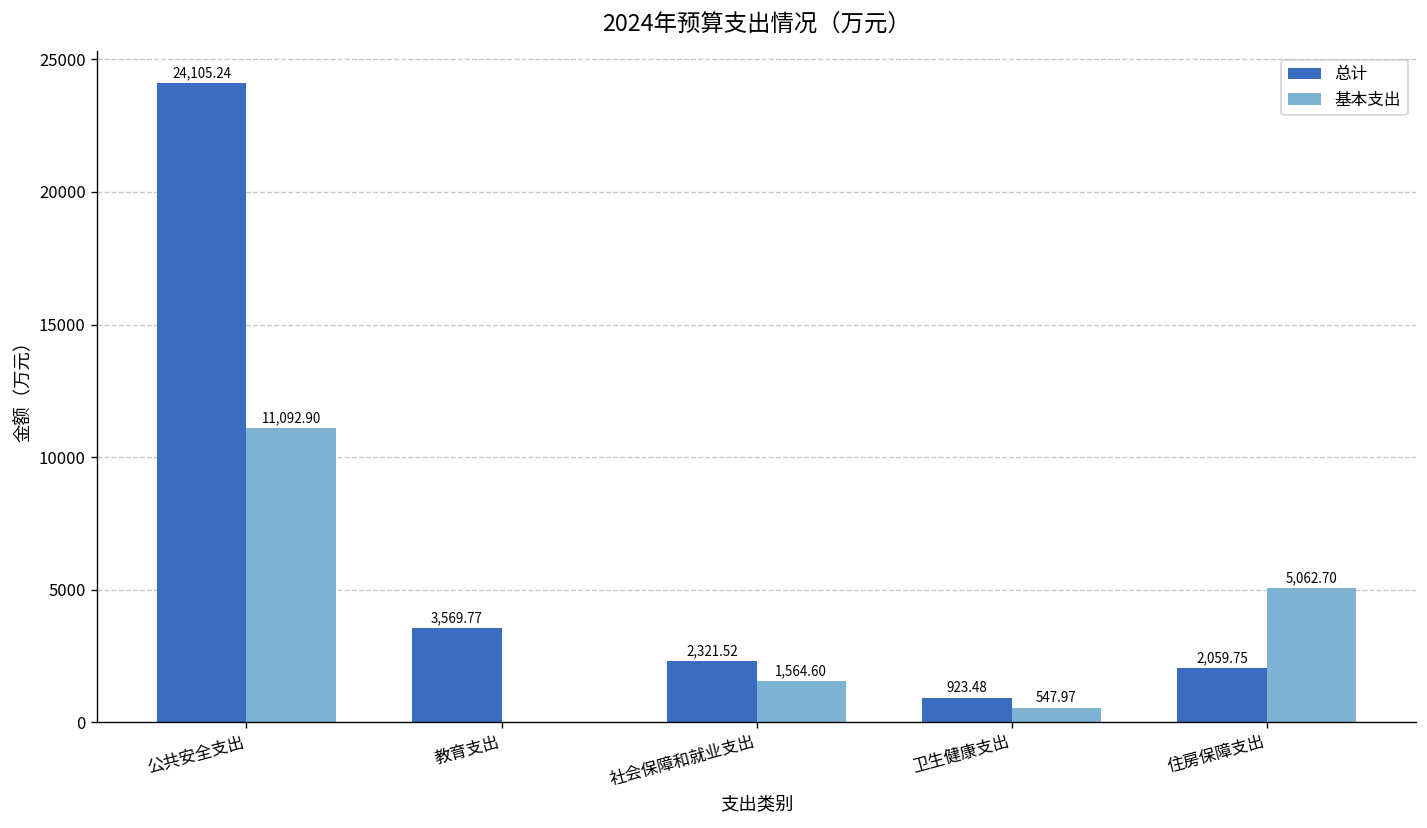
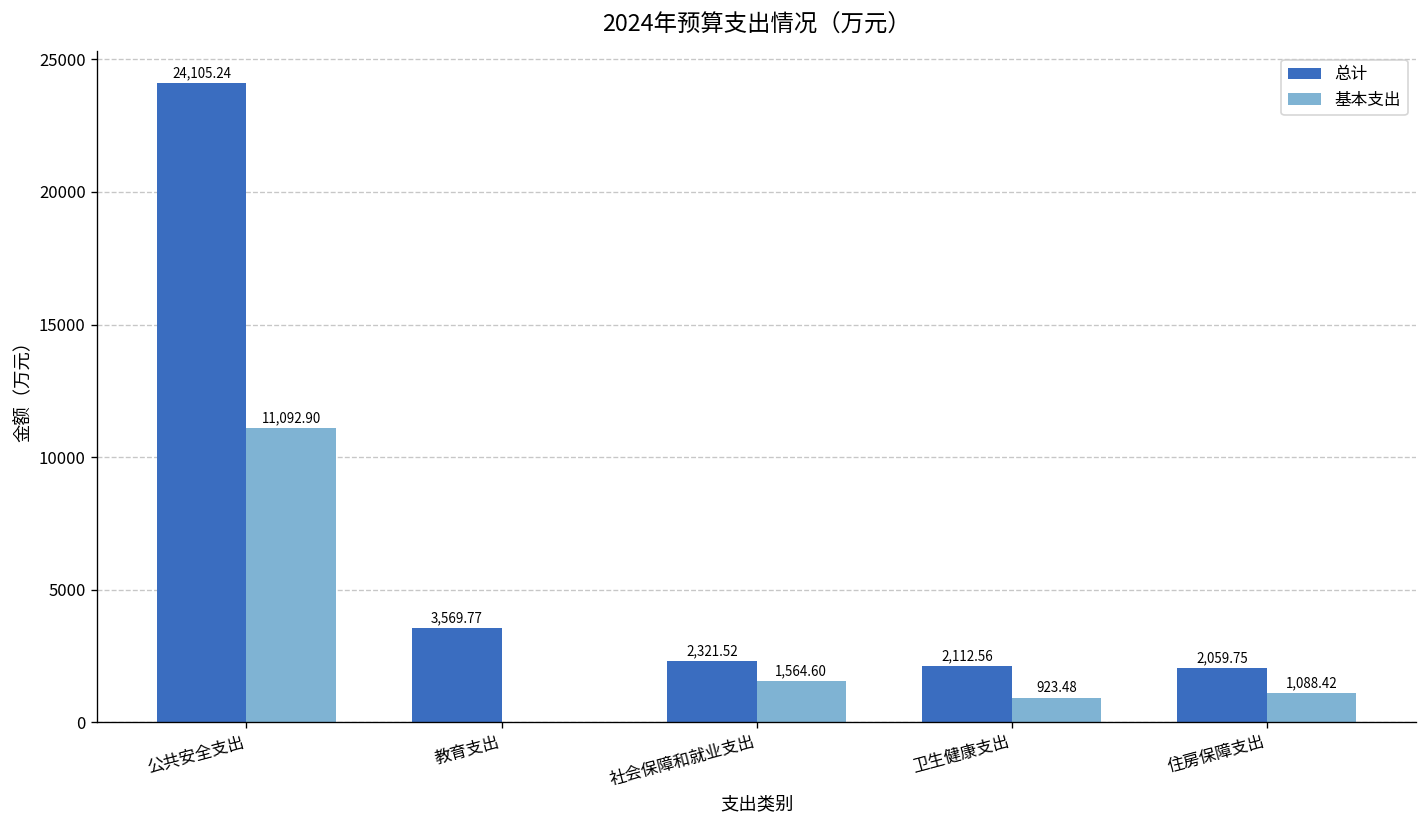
  {
    "总计": {
      "公共安全支出": "24,105.24",
      "教育支出": "3,569.77",
      "社会保障和就业支出": "2,321.52",
-     "卫生健康支出": "923.48",
+     "卫生健康支出": "2,112.56",
      "住房保障支出": "2,059.75"
    },
    "基本支出": {
      "公共安全支出": "11,092.90",
      "社会保障和就业支出": "1,564.60",
-     "卫生健康支出": "547.97",
-     "住房保障支出": "5,062.70"
+     "卫生健康支出": "923.48",
+     "住房保障支出": "1,088.42"
    }
  }
